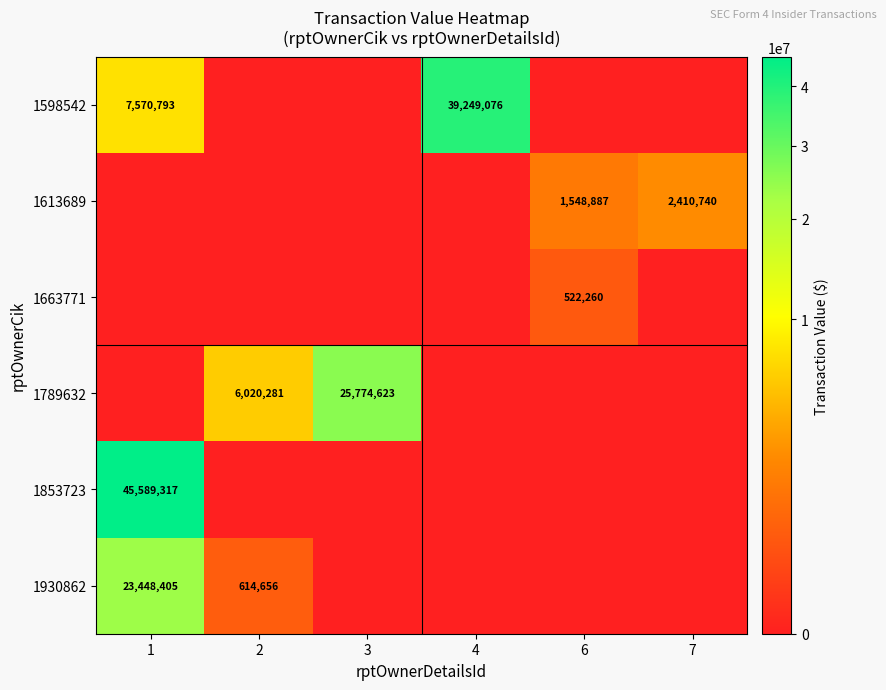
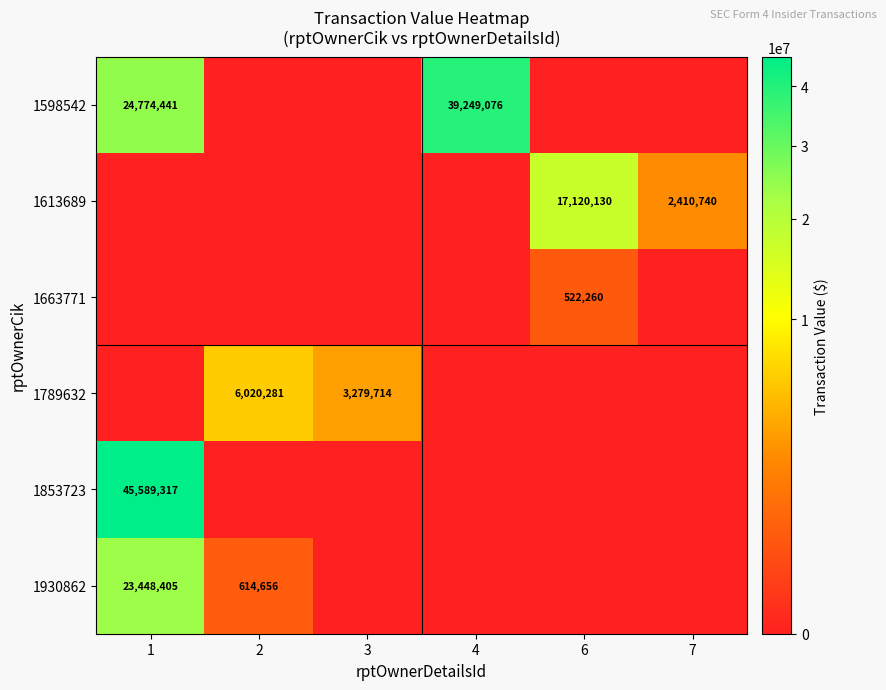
  {
    "1598542": {
-     "1": "7,570,793",
+     "1": "24,774,441",
      "4": "39,249,076"
    },
    "1613689": {
-     "6": "1,548,887",
+     "6": "17,120,130",
      "7": "2,410,740"
    },
    "1663771": {
      "6": "522,260"
    },
    "1789632": {
      "2": "6,020,281",
-     "3": "25,774,623"
+     "3": "3,279,714"
    },
    "1853723": {
      "1": "45,589,317"
    },
    "1930862": {
      "1": "23,448,405",
      "2": "614,656"
    }
  }
